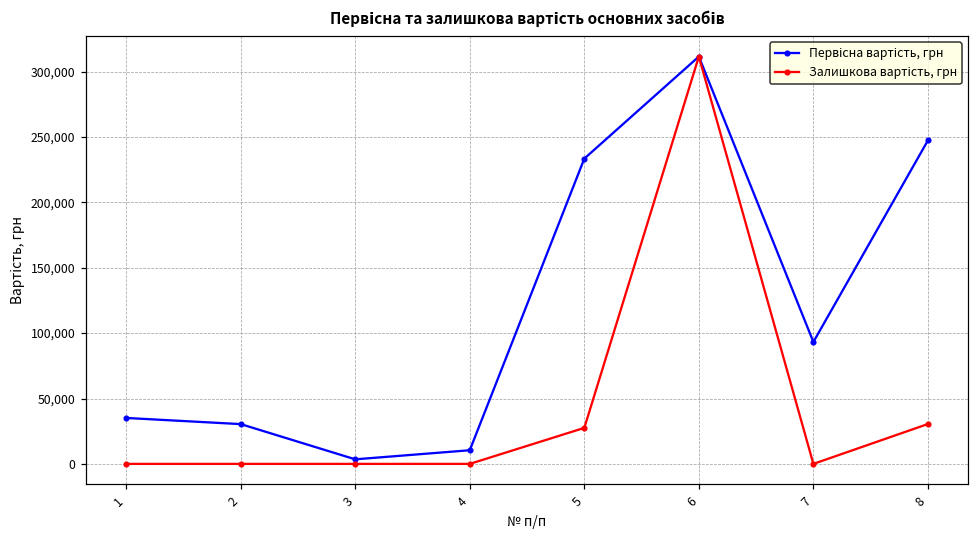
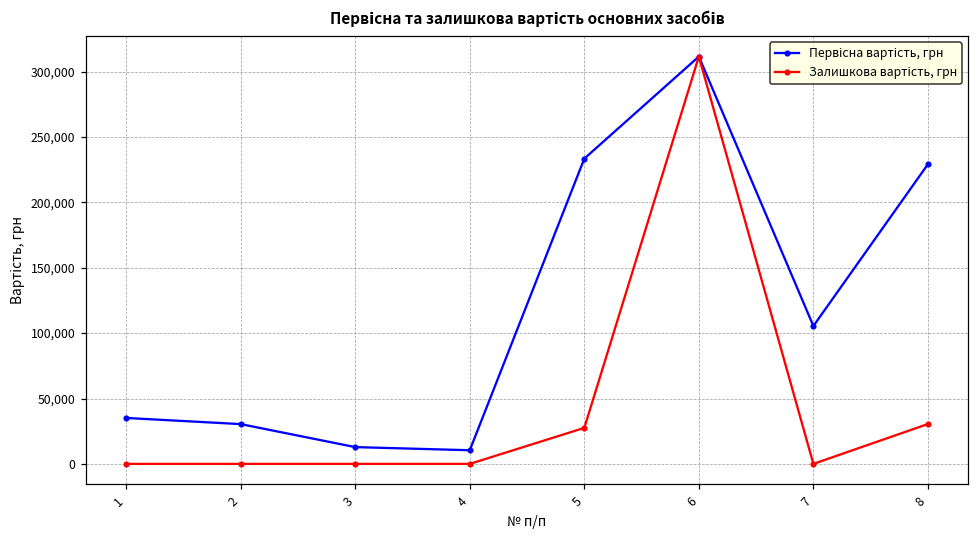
  {
    "Первісна вартість, грн": {
      "1": "35,000",
      "2": "30,000",
-     "3": "3,000",
+     "3": "13,000",
      "4": "10,000",
      "5": "233,000",
-     "7": "93,000",
-     "8": "247,000"
+     "7": "105,000",
+     "8": "229,000"
    },
    "Залишкова вартість, грн": {
      "1": "0",
      "2": "0",
      "3": "0",
      "4": "0",
      "5": "28,000",
      "7": "0",
      "8": "30,000"
    }
  }
